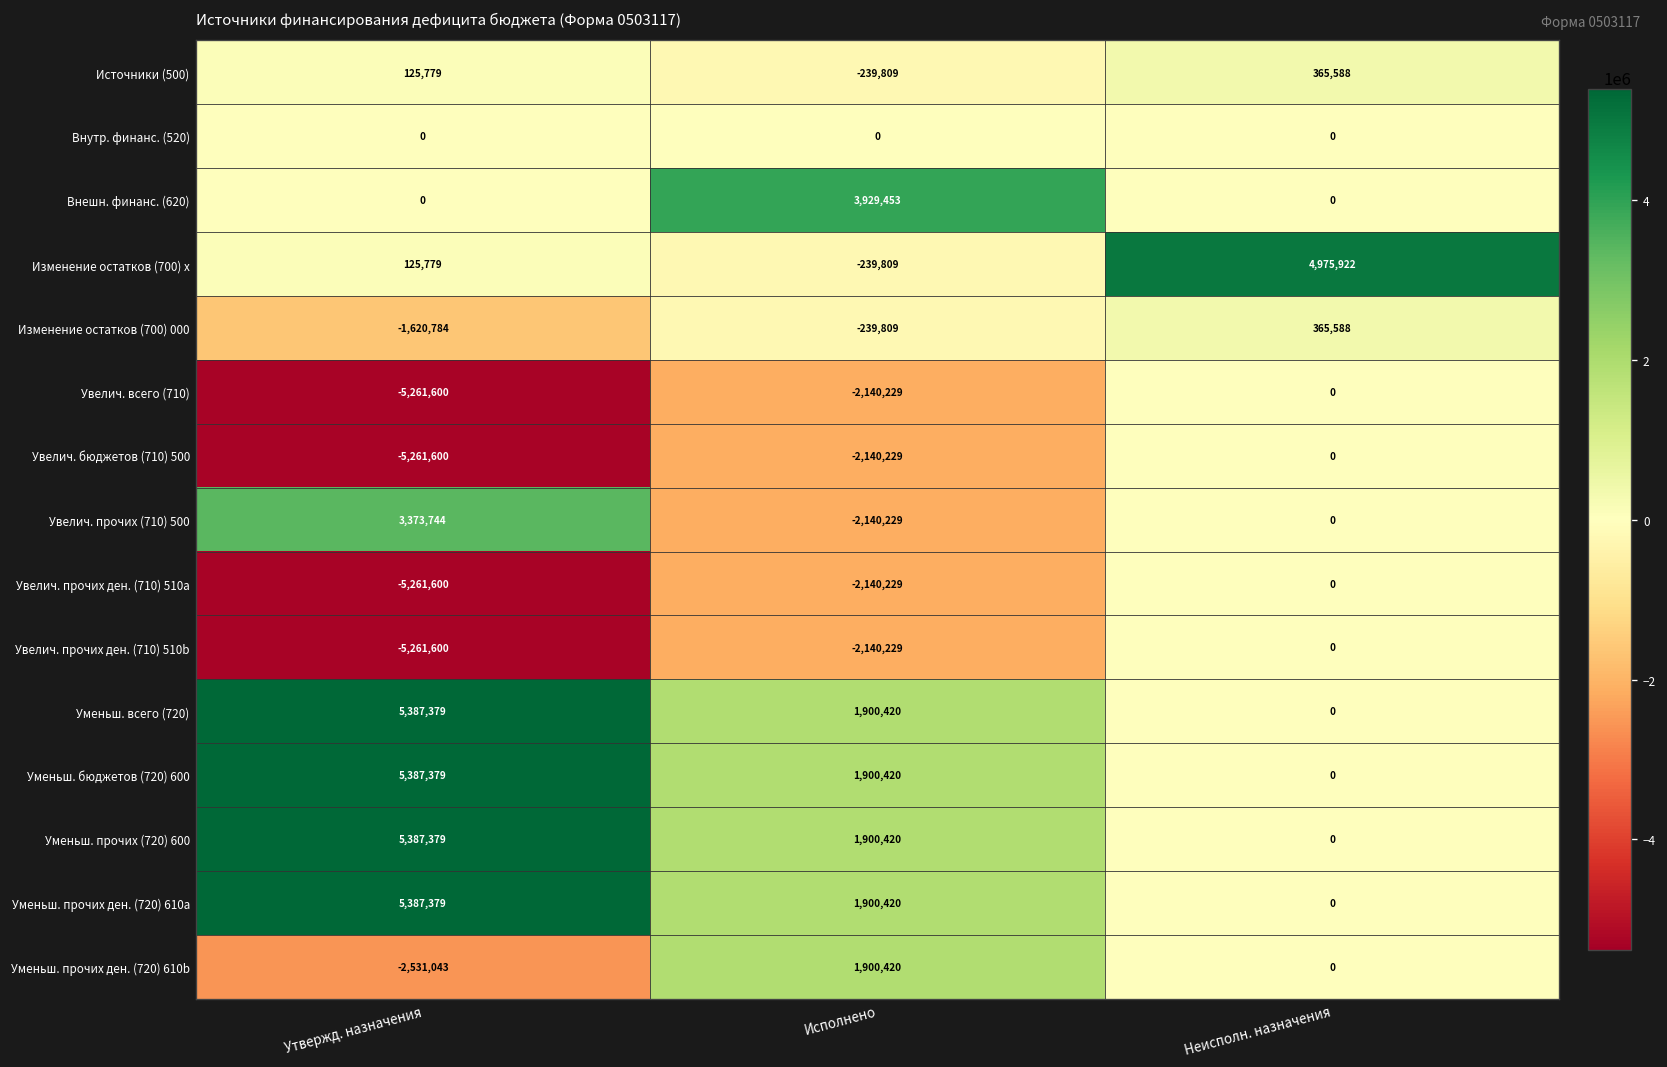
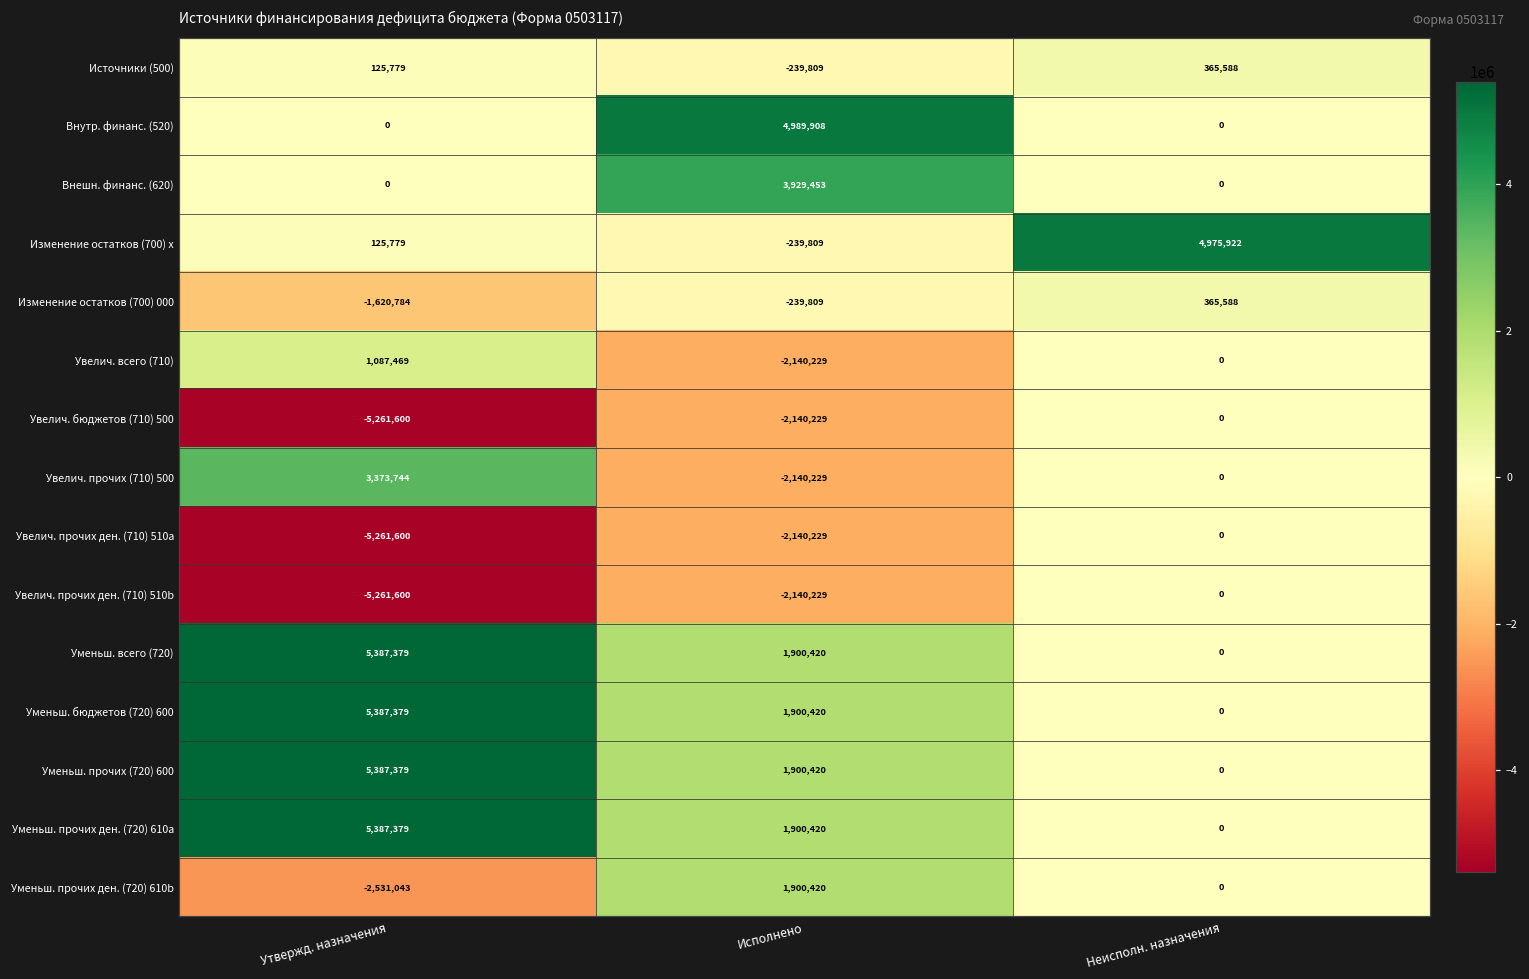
  {
    "Источники (500)": {
      "Утвержд. назначения": "125,779",
      "Исполнено": "-239,809",
      "Неисполн. назначения": "365,588"
    },
    "Внутр. финанс. (520)": {
      "Утвержд. назначения": "0",
-     "Исполнено": "0",
+     "Исполнено": "4,989,908",
      "Неисполн. назначения": "0"
    },
    "Внешн. финанс. (620)": {
      "Утвержд. назначения": "0",
      "Исполнено": "3,929,453",
      "Неисполн. назначения": "0"
    },
    "Изменение остатков (700) x": {
      "Утвержд. назначения": "125,779",
      "Исполнено": "-239,809",
      "Неисполн. назначения": "4,975,922"
    },
    "Изменение остатков (700) 000": {
      "Утвержд. назначения": "-1,620,784",
      "Исполнено": "-239,809",
      "Неисполн. назначения": "365,588"
    },
    "Увелич. всего (710)": {
-     "Утвержд. назначения": "-5,261,600",
+     "Утвержд. назначения": "1,087,469",
      "Исполнено": "-2,140,229",
      "Неисполн. назначения": "0"
    },
    "Увелич. бюджетов (710) 500": {
      "Утвержд. назначения": "-5,261,600",
      "Исполнено": "-2,140,229",
      "Неисполн. назначения": "0"
    },
    "Увелич. прочих (710) 500": {
      "Утвержд. назначения": "3,373,744",
      "Исполнено": "-2,140,229",
      "Неисполн. назначения": "0"
    },
    "Увелич. прочих ден. (710) 510a": {
      "Утвержд. назначения": "-5,261,600",
      "Исполнено": "-2,140,229",
      "Неисполн. назначения": "0"
    },
    "Увелич. прочих ден. (710) 510b": {
      "Утвержд. назначения": "-5,261,600",
      "Исполнено": "-2,140,229",
      "Неисполн. назначения": "0"
    },
    "Уменьш. всего (720)": {
      "Утвержд. назначения": "5,387,379",
      "Исполнено": "1,900,420",
      "Неисполн. назначения": "0"
    },
    "Уменьш. бюджетов (720) 600": {
      "Утвержд. назначения": "5,387,379",
      "Исполнено": "1,900,420",
      "Неисполн. назначения": "0"
    },
    "Уменьш. прочих (720) 600": {
      "Утвержд. назначения": "5,387,379",
      "Исполнено": "1,900,420",
      "Неисполн. назначения": "0"
    },
    "Уменьш. прочих ден. (720) 610a": {
      "Утвержд. назначения": "5,387,379",
      "Исполнено": "1,900,420",
      "Неисполн. назначения": "0"
    },
    "Уменьш. прочих ден. (720) 610b": {
      "Утвержд. назначения": "-2,531,043",
      "Исполнено": "1,900,420",
      "Неисполн. назначения": "0"
    }
  }
